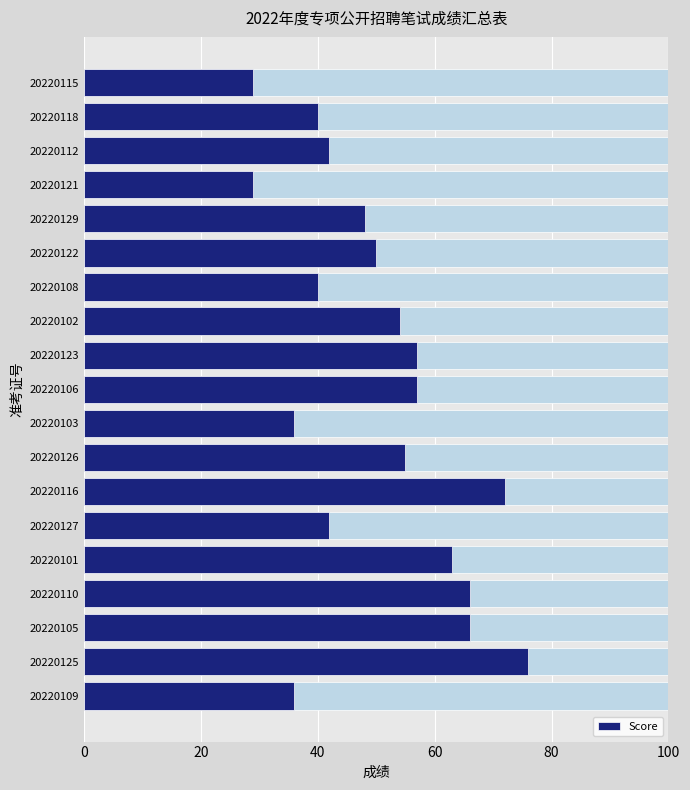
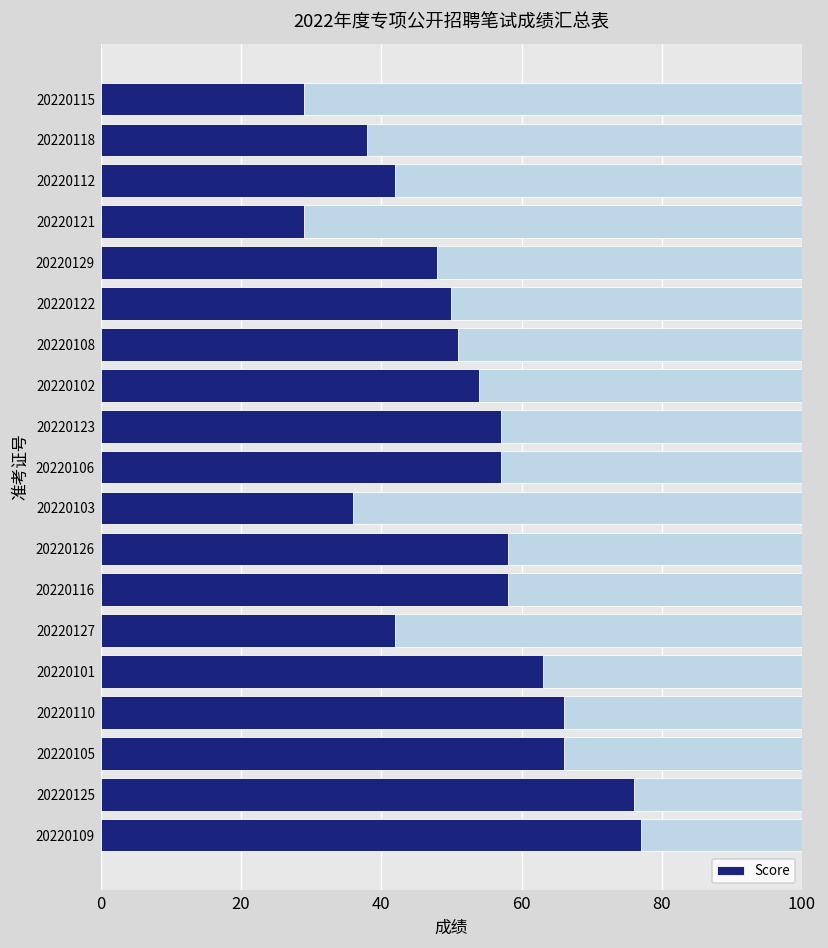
  {
    "Score": {
-     "20220118": 40,
-     "20220108": 40,
-     "20220126": 55,
-     "20220116": 72,
-     "20220109": 36
+     "20220118": 38,
+     "20220108": 51,
+     "20220126": 58,
+     "20220116": 58,
+     "20220109": 77
    }
  }
